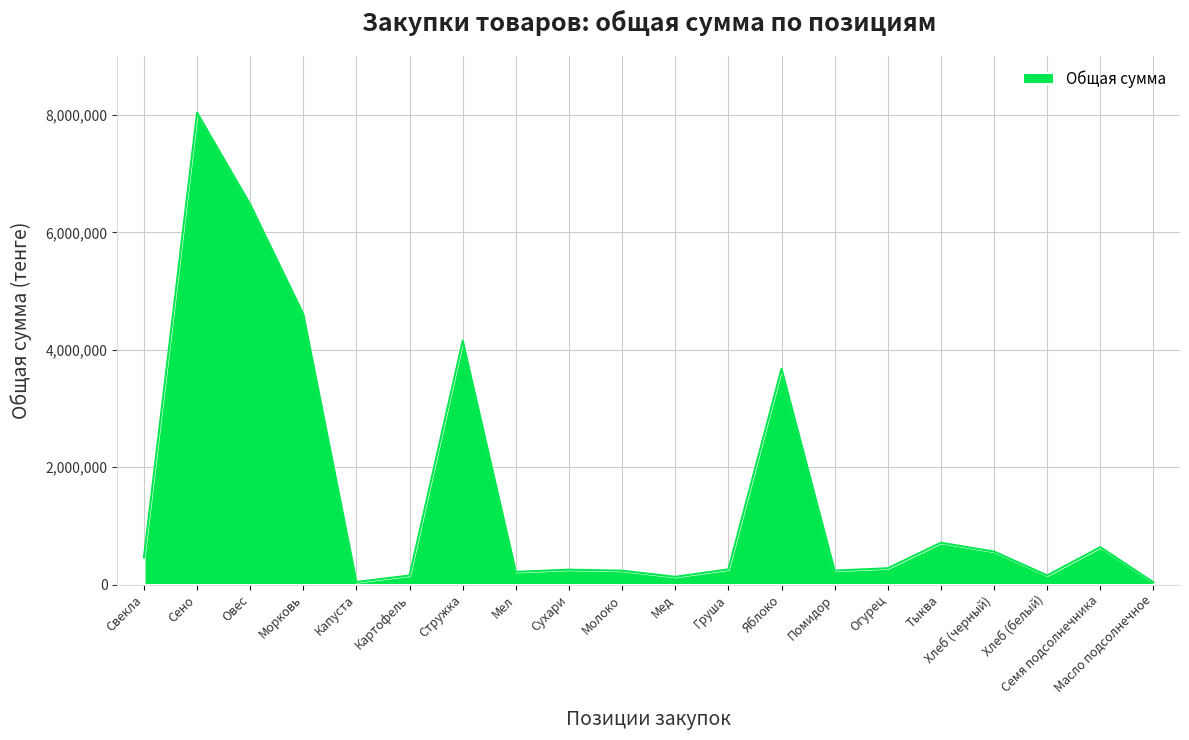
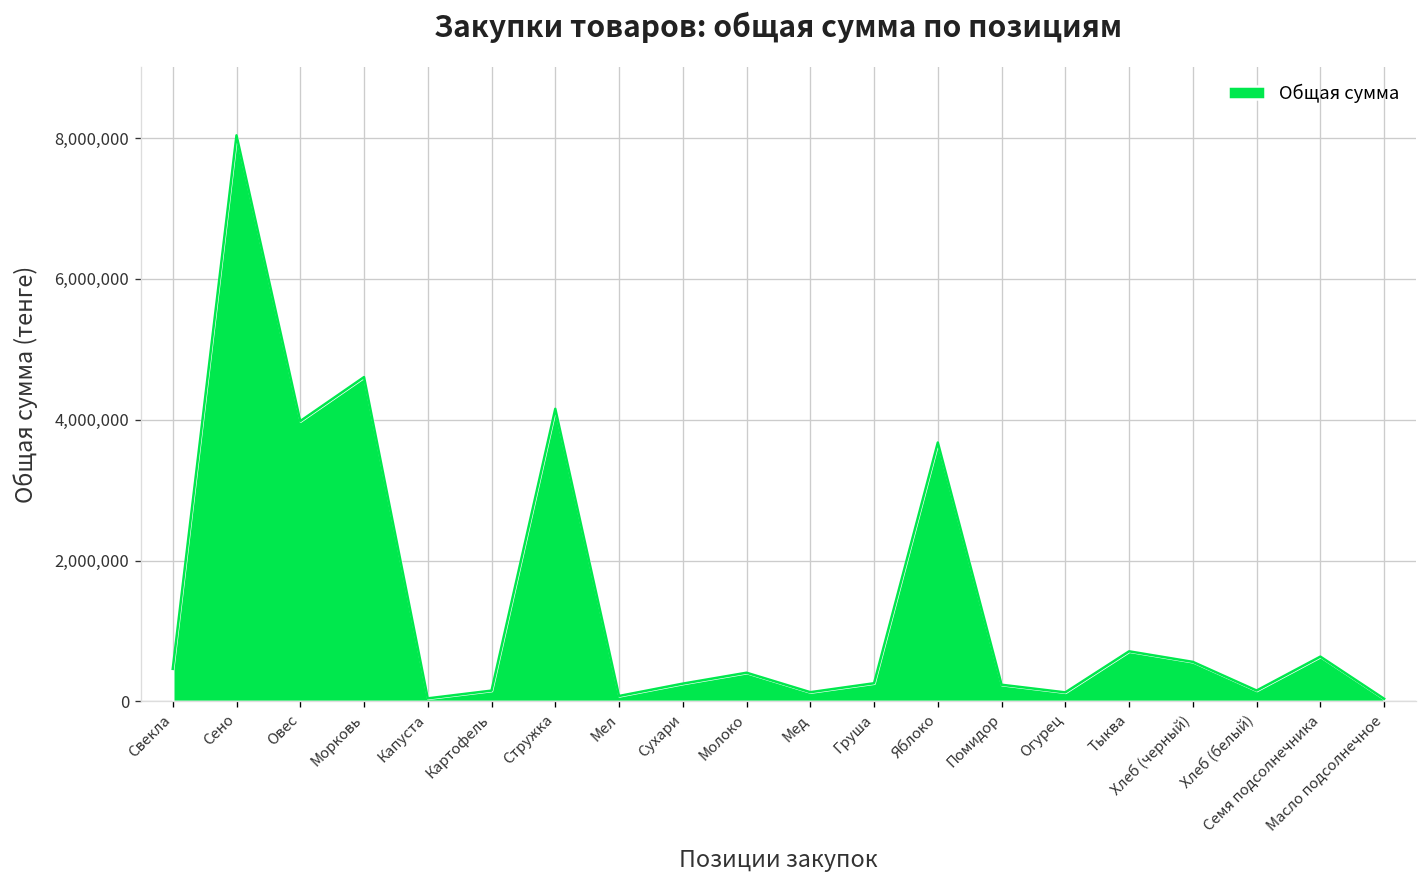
  {
    "Свекла": "500,000",
    "Сено": "8,000,000",
-   "Овес": "6,500,000",
+   "Овес": "4,000,000",
    "Морковь": "4,600,000",
    "Капуста": "0",
    "Картофель": "200,000",
    "Стружка": "4,200,000",
-   "Мел": "200,000",
+   "Мел": "100,000",
    "Сухари": "300,000",
-   "Молоко": "200,000",
+   "Молоко": "400,000",
    "Мед": "100,000",
    "Груша": "300,000",
    "Яблоко": "3,700,000",
    "Помидор": "200,000",
-   "Огурец": "300,000",
+   "Огурец": "100,000",
    "Тыква": "700,000",
    "Хлеб (черный)": "600,000",
    "Хлеб (белый)": "200,000",
    "Семя подсолнечника": "600,000",
    "Масло подсолнечное": "0"
  }
